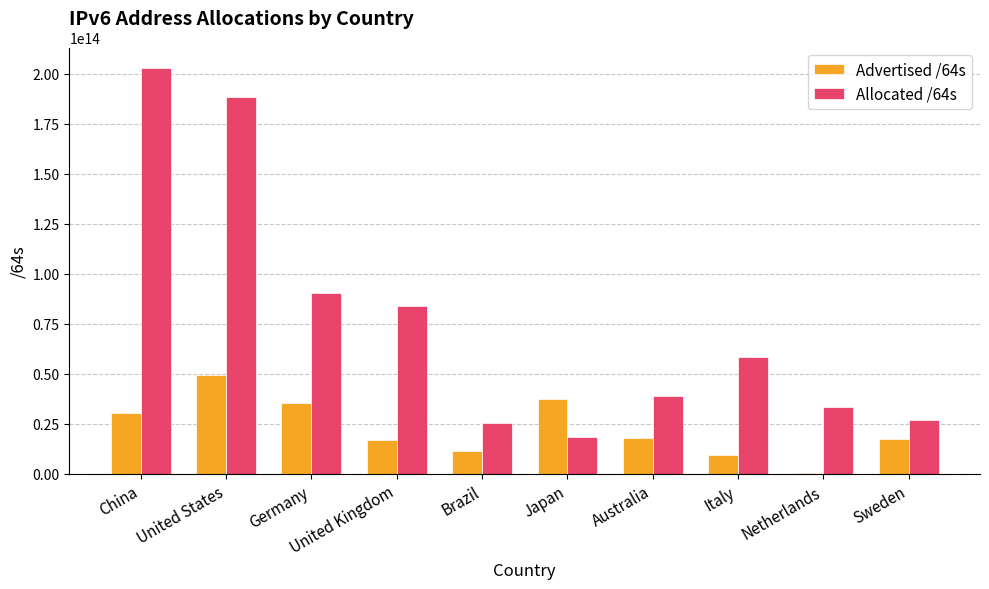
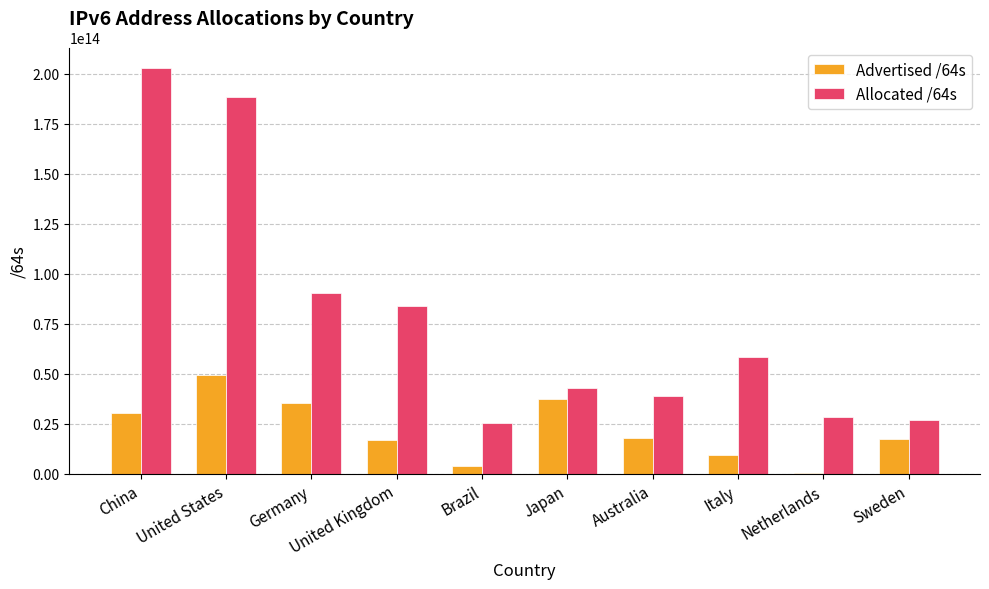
  {
    "Advertised /64s": {
      "China": 30000000000000,
      "United States": 50000000000000,
      "Germany": 35000000000000,
      "United Kingdom": 17000000000000,
-     "Brazil": 11000000000000,
+     "Brazil": 4000000000000,
      "Japan": 37000000000000,
      "Australia": 18000000000000,
      "Italy": 9000000000000,
      "Sweden": 18000000000000
    },
    "Allocated /64s": {
      "China": 203000000000000,
      "United States": 189000000000000,
      "Germany": 90000000000000,
      "United Kingdom": 84000000000000,
      "Brazil": 26000000000000,
-     "Japan": 18000000000000,
+     "Japan": 43000000000000,
      "Australia": 39000000000000,
      "Italy": 58000000000000,
-     "Netherlands": 33000000000000,
+     "Netherlands": 28000000000000,
      "Sweden": 27000000000000
    }
  }
